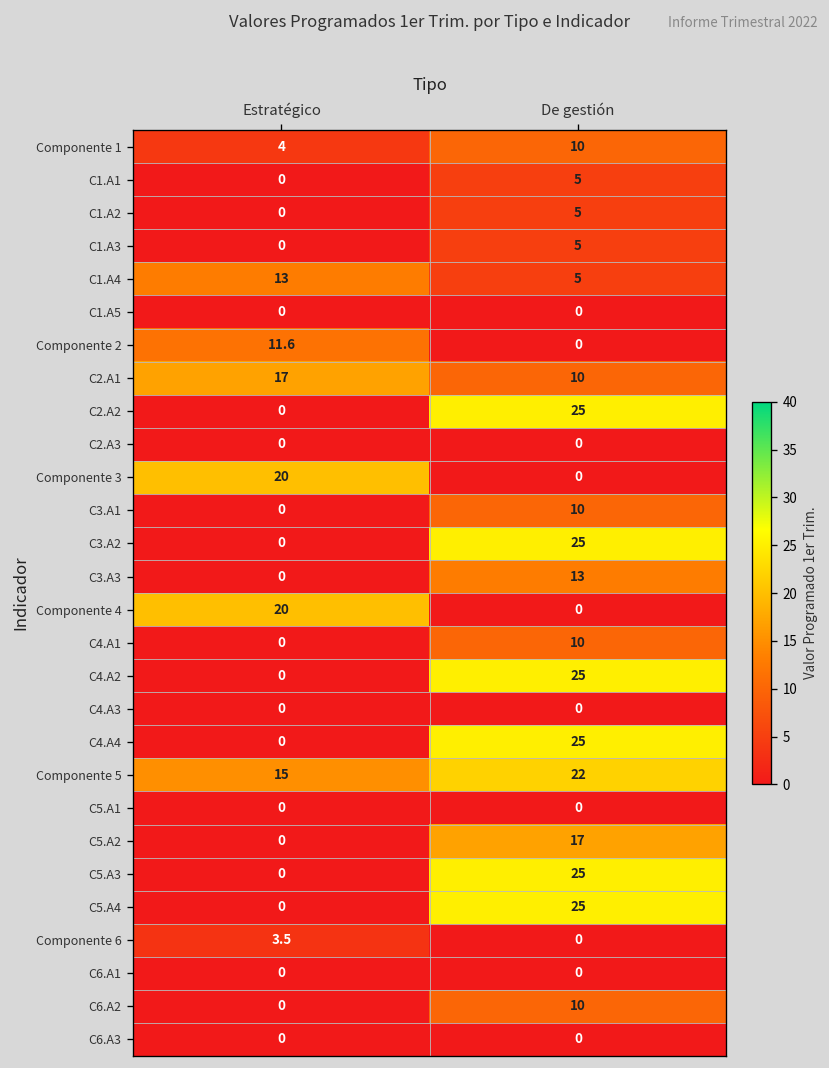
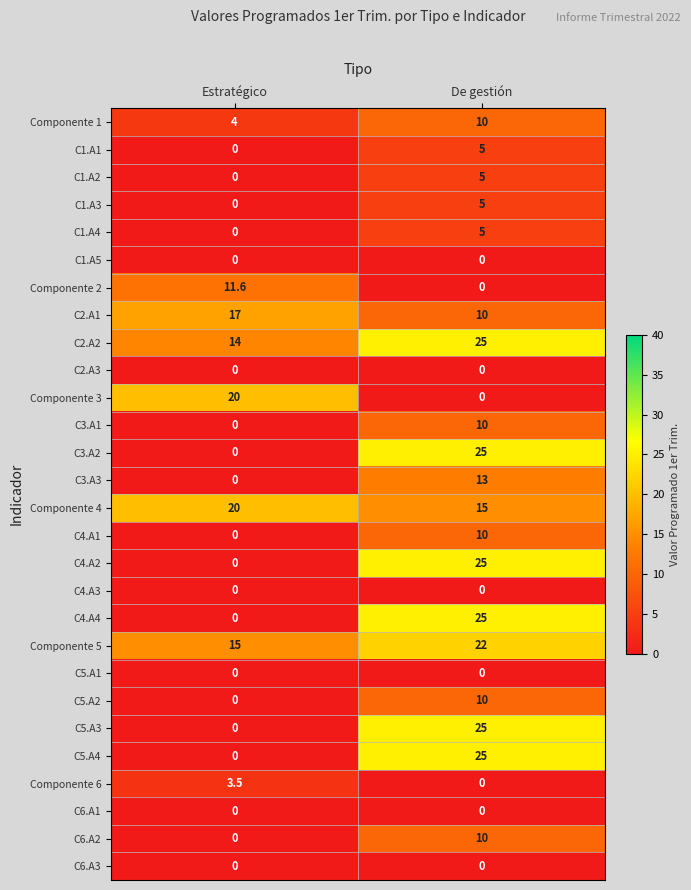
  {
    "Componente 1": {
      "Estratégico": 4,
      "De gestión": 10
    },
    "C1.A1": {
      "Estratégico": 0,
      "De gestión": 5
    },
    "C1.A2": {
      "Estratégico": 0,
      "De gestión": 5
    },
    "C1.A3": {
      "Estratégico": 0,
      "De gestión": 5
    },
    "C1.A4": {
-     "Estratégico": 13,
+     "Estratégico": 0,
      "De gestión": 5
    },
    "C1.A5": {
      "Estratégico": 0,
      "De gestión": 0
    },
    "Componente 2": {
      "Estratégico": 11.6,
      "De gestión": 0
    },
    "C2.A1": {
      "Estratégico": 17,
      "De gestión": 10
    },
    "C2.A2": {
-     "Estratégico": 0,
+     "Estratégico": 14,
      "De gestión": 25
    },
    "C2.A3": {
      "Estratégico": 0,
      "De gestión": 0
    },
    "Componente 3": {
      "Estratégico": 20,
      "De gestión": 0
    },
    "C3.A1": {
      "Estratégico": 0,
      "De gestión": 10
    },
    "C3.A2": {
      "Estratégico": 0,
      "De gestión": 25
    },
    "C3.A3": {
      "Estratégico": 0,
      "De gestión": 13
    },
    "Componente 4": {
      "Estratégico": 20,
-     "De gestión": 0
+     "De gestión": 15
    },
    "C4.A1": {
      "Estratégico": 0,
      "De gestión": 10
    },
    "C4.A2": {
      "Estratégico": 0,
      "De gestión": 25
    },
    "C4.A3": {
      "Estratégico": 0,
      "De gestión": 0
    },
    "C4.A4": {
      "Estratégico": 0,
      "De gestión": 25
    },
    "Componente 5": {
      "Estratégico": 15,
      "De gestión": 22
    },
    "C5.A1": {
      "Estratégico": 0,
      "De gestión": 0
    },
    "C5.A2": {
      "Estratégico": 0,
-     "De gestión": 17
+     "De gestión": 10
    },
    "C5.A3": {
      "Estratégico": 0,
      "De gestión": 25
    },
    "C5.A4": {
      "Estratégico": 0,
      "De gestión": 25
    },
    "Componente 6": {
      "Estratégico": 3.5,
      "De gestión": 0
    },
    "C6.A1": {
      "Estratégico": 0,
      "De gestión": 0
    },
    "C6.A2": {
      "Estratégico": 0,
      "De gestión": 10
    },
    "C6.A3": {
      "Estratégico": 0,
      "De gestión": 0
    }
  }
